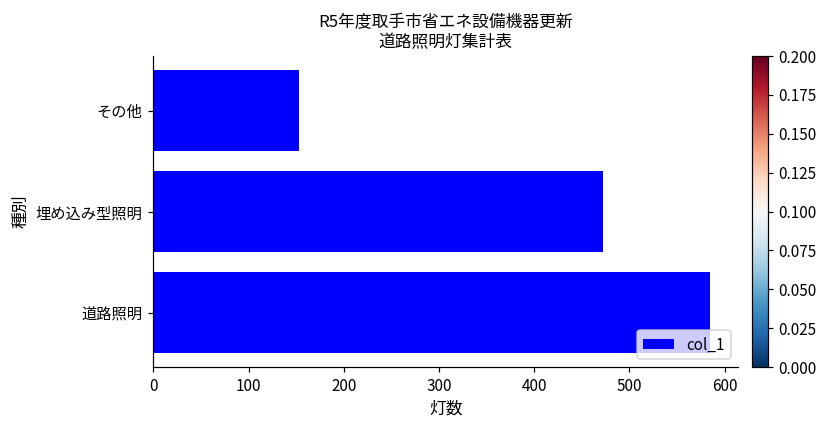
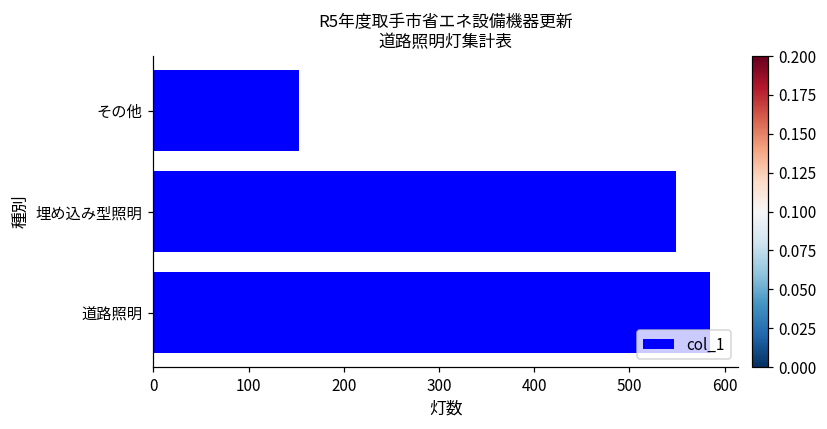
  {
    "その他": 150,
-   "埋め込み型照明": 470,
+   "埋め込み型照明": 550,
    "道路照明": 590
  }
